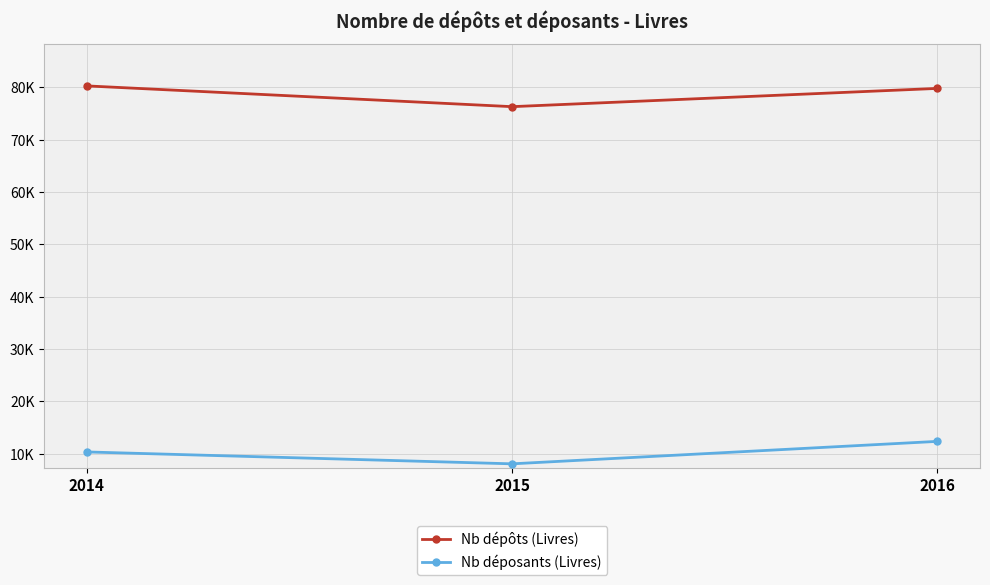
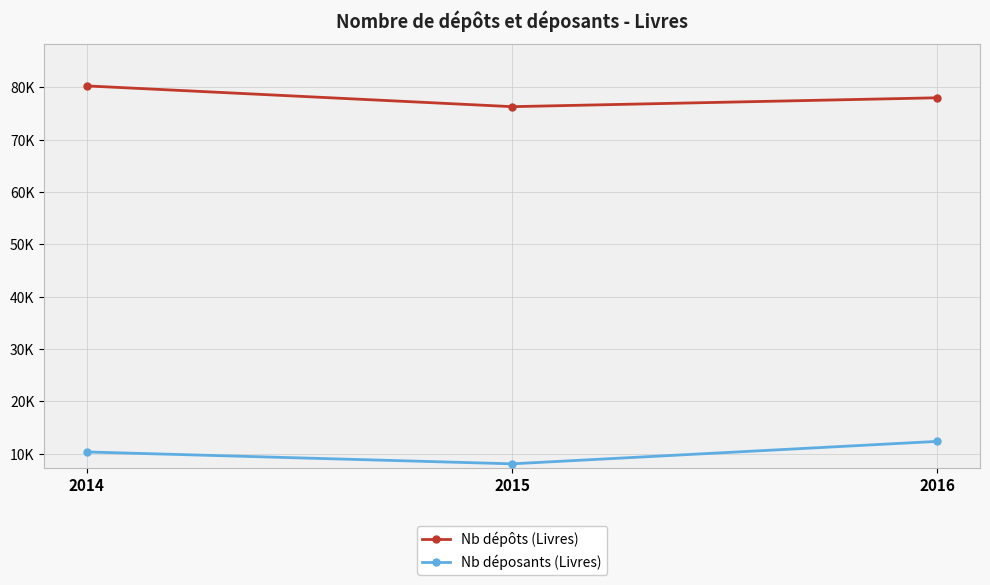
  {
    "Nb dépôts (Livres)": {
      "2014": 80000,
      "2015": 76000,
-     "2016": 80000
+     "2016": 78000
    },
    "Nb déposants (Livres)": {
      "2014": 10000,
      "2015": 8000,
      "2016": 12000
    }
  }
